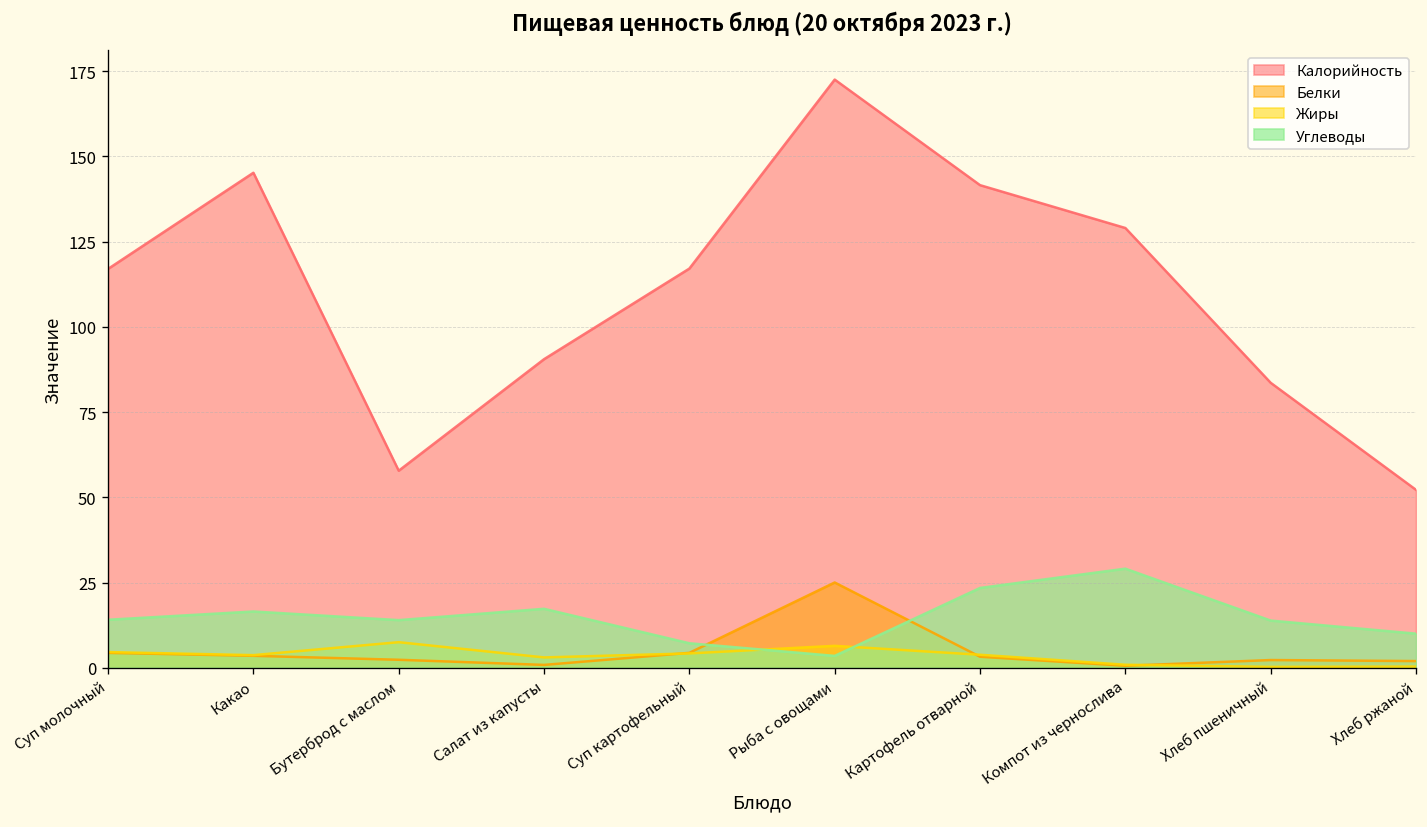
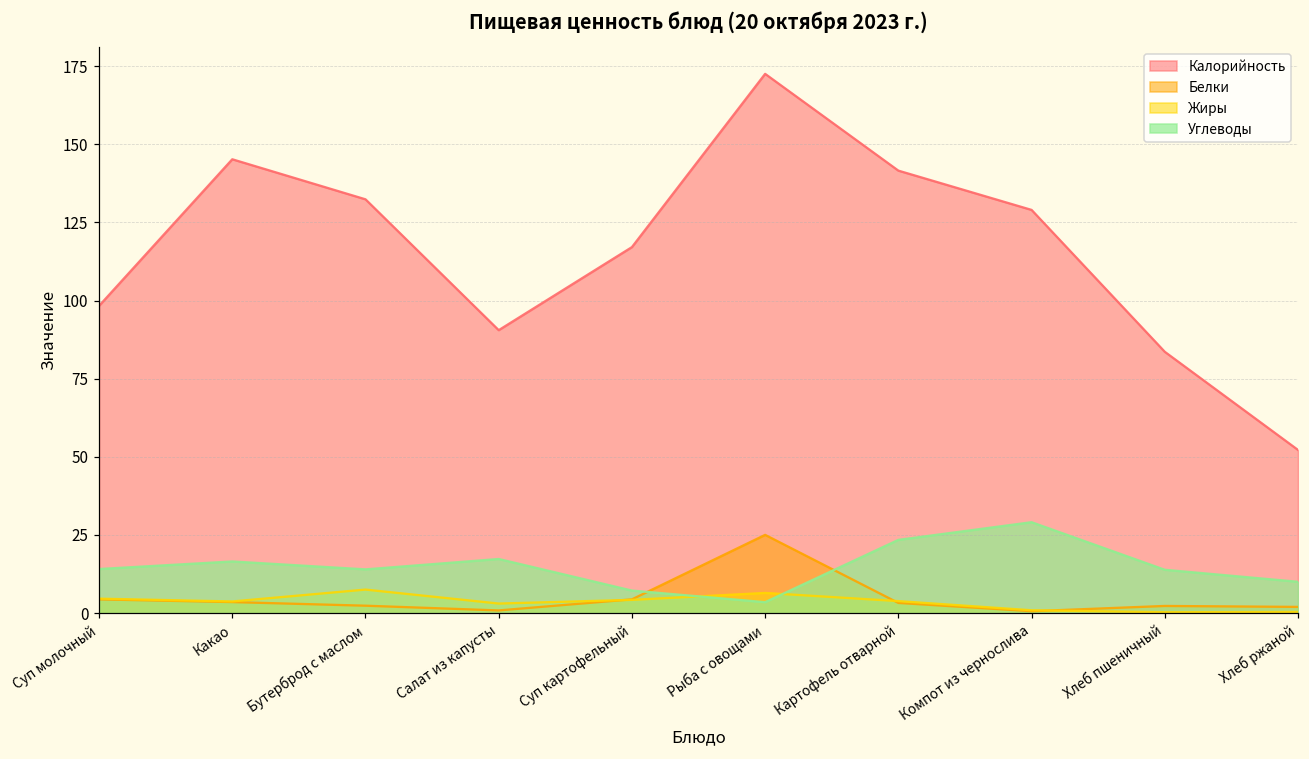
  {
    "Калорийность": {
-     "Суп молочный": 117,
+     "Суп молочный": 98,
      "Какао": 145,
-     "Бутерброд с маслом": 58,
+     "Бутерброд с маслом": 132,
      "Салат из капусты": 91,
      "Суп картофельный": 117,
      "Рыба с овощами": 173,
      "Картофель отварной": 142,
      "Компот из чернослива": 129,
      "Хлеб пшеничный": 84,
      "Хлеб ржаной": 52
    },
    "Углеводы": {
      "Суп молочный": 14,
      "Какао": 17,
      "Бутерброд с маслом": 14,
      "Салат из капусты": 17,
      "Суп картофельный": 7,
      "Рыба с овощами": 3,
      "Картофель отварной": 23,
      "Компот из чернослива": 29,
      "Хлеб пшеничный": 14,
      "Хлеб ржаной": 10
    }
  }
